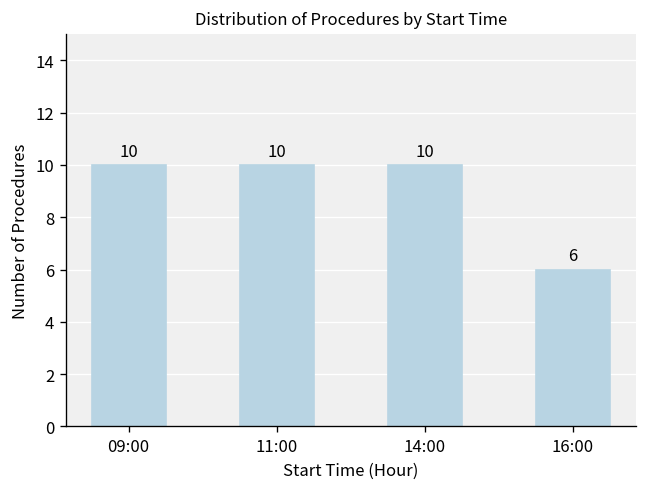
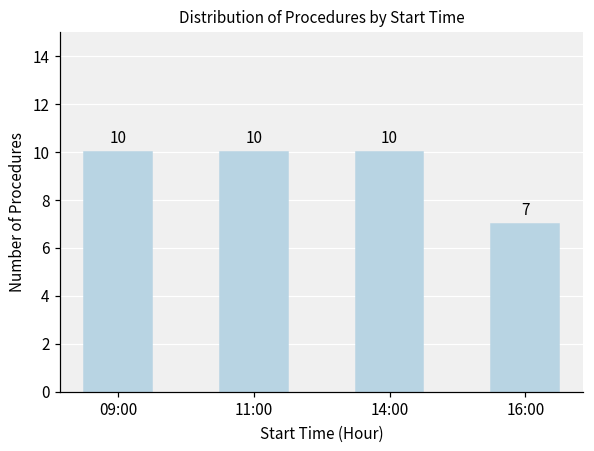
  {
    "09:00": 10,
    "11:00": 10,
    "14:00": 10,
-   "16:00": 6
+   "16:00": 7
  }
